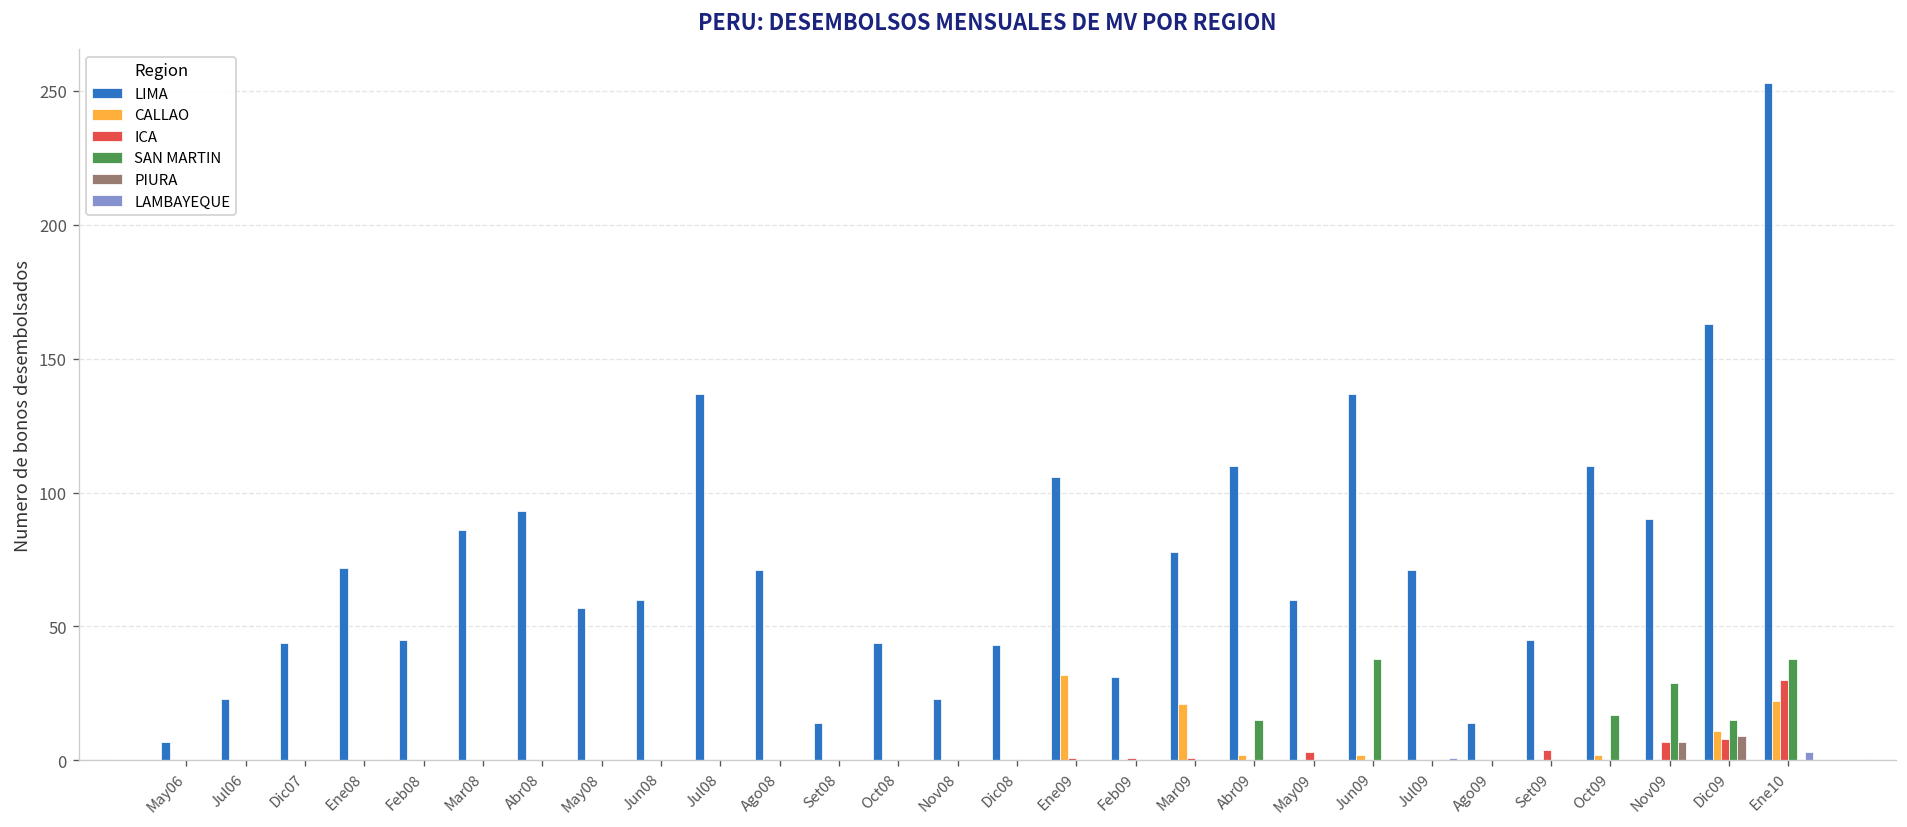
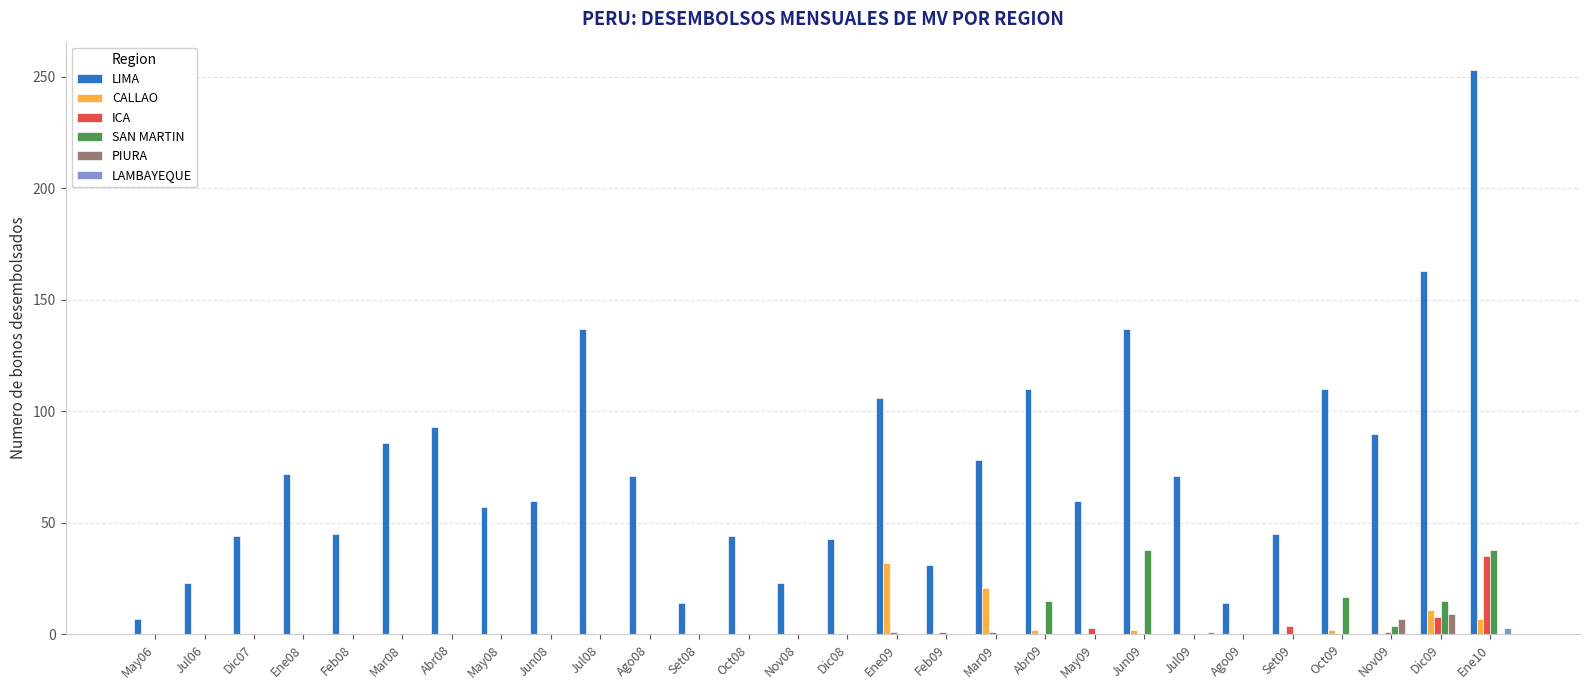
  {
    "LIMA": {
      "May06": 7,
      "Jul06": 23,
      "Dic07": 44,
      "Ene08": 72,
      "Feb08": 45,
      "Mar08": 86,
      "Abr08": 93,
      "May08": 57,
      "Jun08": 60,
      "Jul08": 137,
      "Ago08": 71,
      "Set08": 14,
      "Oct08": 44,
      "Nov08": 23,
      "Dic08": 43,
      "Ene09": 106,
      "Feb09": 31,
      "Mar09": 78,
      "Abr09": 110,
      "May09": 60,
      "Jun09": 137,
      "Jul09": 71,
      "Ago09": 14,
      "Set09": 45,
      "Oct09": 110,
      "Nov09": 90,
      "Dic09": 163,
      "Ene10": 253
    },
    "CALLAO": {
      "May06": 0,
      "Jul06": 0,
      "Dic07": 0,
      "Ene08": 0,
      "Feb08": 0,
      "Mar08": 0,
      "Abr08": 0,
      "May08": 0,
      "Jun08": 0,
      "Jul08": 0,
      "Ago08": 0,
      "Set08": 0,
      "Oct08": 0,
      "Nov08": 0,
      "Dic08": 0,
      "Ene09": 32,
      "Feb09": 0,
      "Mar09": 21,
      "Abr09": 2,
      "May09": 0,
      "Jun09": 2,
      "Jul09": 0,
      "Ago09": 0,
      "Set09": 0,
      "Oct09": 2,
      "Nov09": 0,
      "Dic09": 11,
-     "Ene10": 22
+     "Ene10": 7
    },
    "ICA": {
      "May06": 0,
      "Jul06": 0,
      "Dic07": 0,
      "Ene08": 0,
      "Feb08": 0,
      "Mar08": 0,
      "Abr08": 0,
      "May08": 0,
      "Jun08": 0,
      "Jul08": 0,
      "Ago08": 0,
      "Set08": 0,
      "Oct08": 0,
      "Nov08": 0,
      "Dic08": 0,
      "Abr09": 0,
      "May09": 3,
      "Jun09": 0,
      "Jul09": 0,
      "Ago09": 0,
      "Set09": 4,
      "Oct09": 0,
-     "Nov09": 7,
+     "Nov09": 1,
      "Dic09": 8,
-     "Ene10": 30
+     "Ene10": 35
    },
    "SAN MARTIN": {
      "May06": 0,
      "Jul06": 0,
      "Dic07": 0,
      "Ene08": 0,
      "Feb08": 0,
      "Mar08": 0,
      "Abr08": 0,
      "May08": 0,
      "Jun08": 0,
      "Jul08": 0,
      "Ago08": 0,
      "Set08": 0,
      "Oct08": 0,
      "Nov08": 0,
      "Dic08": 0,
      "Ene09": 0,
      "Feb09": 0,
      "Mar09": 0,
      "Abr09": 15,
      "May09": 0,
      "Jun09": 38,
      "Jul09": 0,
      "Ago09": 0,
      "Set09": 0,
      "Oct09": 17,
-     "Nov09": 29,
+     "Nov09": 4,
      "Dic09": 15,
      "Ene10": 38
    },
    "PIURA": {
      "May06": 0,
      "Jul06": 0,
      "Dic07": 0,
      "Ene08": 0,
      "Feb08": 0,
      "Mar08": 0,
      "Abr08": 0,
      "May08": 0,
      "Jun08": 0,
      "Jul08": 0,
      "Ago08": 0,
      "Set08": 0,
      "Oct08": 0,
      "Nov08": 0,
      "Dic08": 0,
      "Ene09": 0,
      "Feb09": 0,
      "Mar09": 0,
      "Abr09": 0,
      "May09": 0,
      "Jun09": 0,
      "Jul09": 0,
      "Ago09": 0,
      "Set09": 0,
      "Oct09": 0,
      "Nov09": 7,
      "Dic09": 9,
      "Ene10": 0
    },
    "LAMBAYEQUE": {
      "May06": 0,
      "Jul06": 0,
      "Dic07": 0,
      "Ene08": 0,
      "Feb08": 0,
      "Mar08": 0,
      "Abr08": 0,
      "May08": 0,
      "Jun08": 0,
      "Jul08": 0,
      "Ago08": 0,
      "Set08": 0,
      "Oct08": 0,
      "Nov08": 0,
      "Dic08": 0,
      "Ene09": 0,
      "Feb09": 0,
      "Mar09": 0,
      "Abr09": 0,
      "May09": 0,
      "Jun09": 0,
      "Ago09": 0,
      "Set09": 0,
      "Oct09": 0,
      "Nov09": 0,
      "Dic09": 0,
      "Ene10": 3
    }
  }
